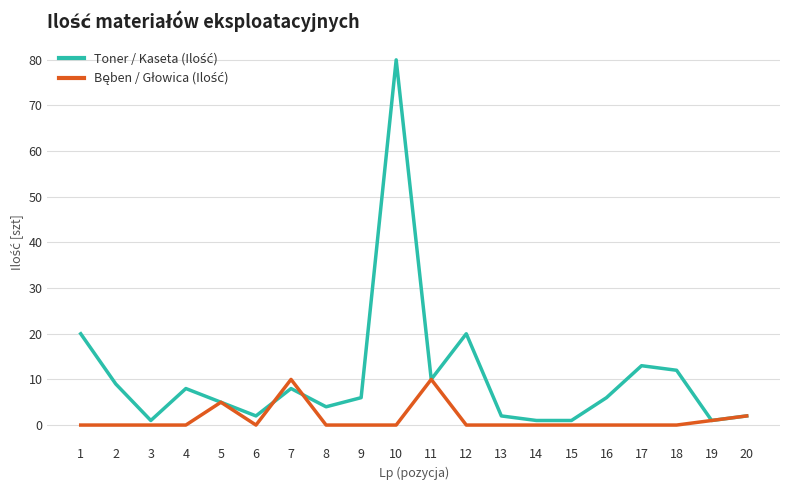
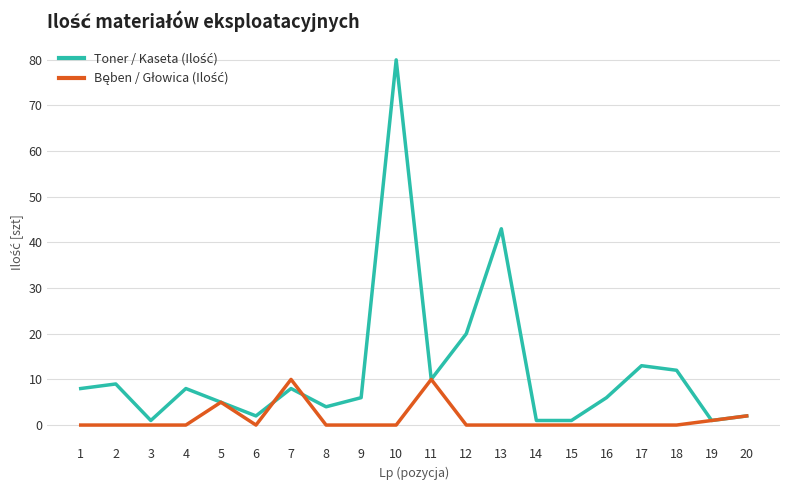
  {
    "Toner / Kaseta (Ilość)": {
-     "1": 20,
+     "1": 8,
      "2": 9,
      "3": 1,
      "4": 8,
      "6": 2,
      "7": 8,
      "8": 4,
      "9": 6,
      "10": 80,
      "12": 20,
-     "13": 2,
+     "13": 43,
      "14": 1,
      "15": 1,
      "16": 6,
      "17": 13,
      "18": 12
    },
    "Bęben / Głowica (Ilość)": {
      "1": 0,
      "2": 0,
      "3": 0,
      "4": 0,
      "6": 0,
      "7": 10,
      "8": 0,
      "9": 0,
      "10": 0,
      "12": 0,
      "13": 0,
      "14": 0,
      "15": 0,
      "16": 0,
      "17": 0,
      "18": 0
    }
  }
